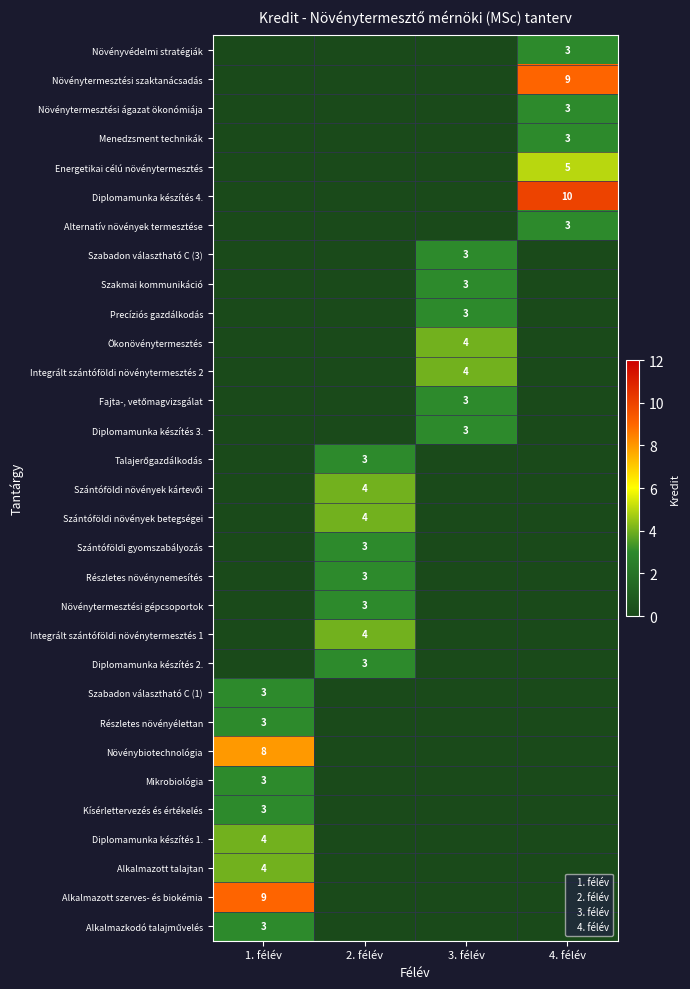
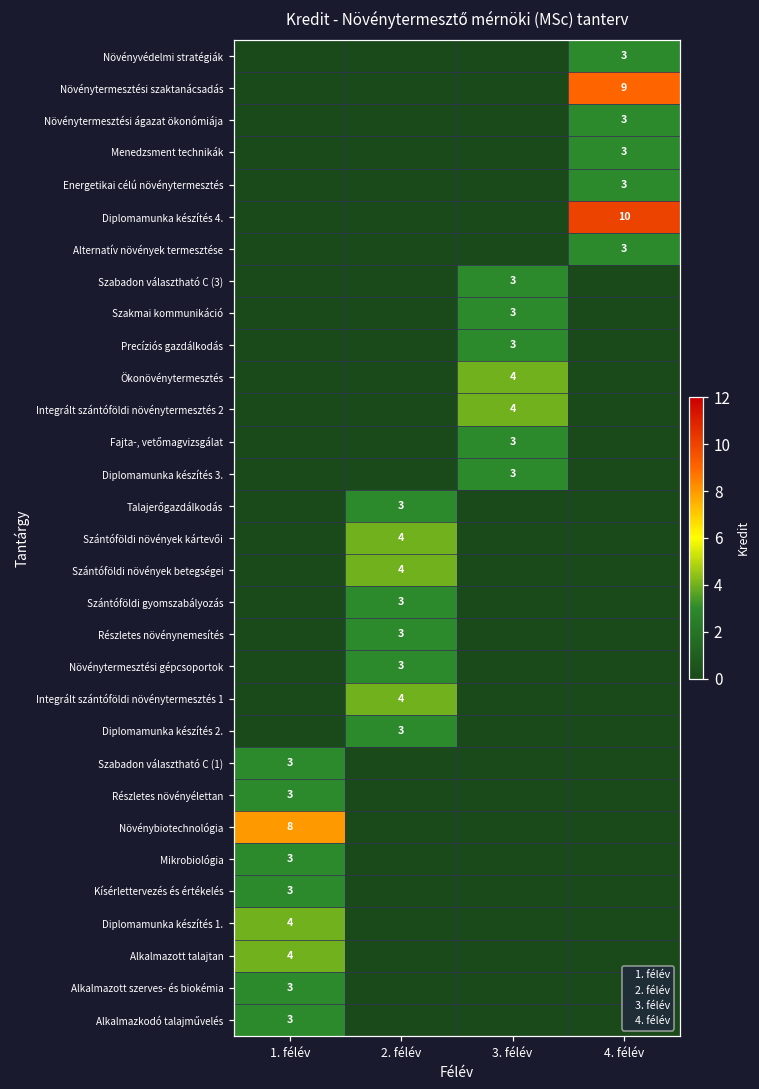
  {
    "Növényvédelmi stratégiák": {
      "4. félév": 3
    },
    "Növénytermesztési szaktanácsadás": {
      "4. félév": 9
    },
    "Növénytermesztési ágazat ökonómiája": {
      "4. félév": 3
    },
    "Menedzsment technikák": {
      "4. félév": 3
    },
    "Energetikai célú növénytermesztés": {
-     "4. félév": 5
+     "4. félév": 3
    },
    "Diplomamunka készítés 4.": {
      "4. félév": 10
    },
    "Alternatív növények termesztése": {
      "4. félév": 3
    },
    "Szabadon választható C (3)": {
      "3. félév": 3
    },
    "Szakmai kommunikáció": {
      "3. félév": 3
    },
    "Precíziós gazdálkodás": {
      "3. félév": 3
    },
    "Ökonövénytermesztés": {
      "3. félév": 4
    },
    "Integrált szántóföldi növénytermesztés 2": {
      "3. félév": 4
    },
    "Fajta-, vetőmagvizsgálat": {
      "3. félév": 3
    },
    "Diplomamunka készítés 3.": {
      "3. félév": 3
    },
    "Talajerőgazdálkodás": {
      "2. félév": 3
    },
    "Szántóföldi növények kártevői": {
      "2. félév": 4
    },
    "Szántóföldi növények betegségei": {
      "2. félév": 4
    },
    "Szántóföldi gyomszabályozás": {
      "2. félév": 3
    },
    "Részletes növénynemesítés": {
      "2. félév": 3
    },
    "Növénytermesztési gépcsoportok": {
      "2. félév": 3
    },
    "Integrált szántóföldi növénytermesztés 1": {
      "2. félév": 4
    },
    "Diplomamunka készítés 2.": {
      "2. félév": 3
    },
    "Szabadon választható C (1)": {
      "1. félév": 3
    },
    "Részletes növényélettan": {
      "1. félév": 3
    },
    "Növénybiotechnológia": {
      "1. félév": 8
    },
    "Mikrobiológia": {
      "1. félév": 3
    },
    "Kísérlettervezés és értékelés": {
      "1. félév": 3
    },
    "Diplomamunka készítés 1.": {
      "1. félév": 4
    },
    "Alkalmazott talajtan": {
      "1. félév": 4
    },
    "Alkalmazott szerves- és biokémia": {
-     "1. félév": 9
+     "1. félév": 3
    },
    "Alkalmazkodó talajművelés": {
      "1. félév": 3
    }
  }
